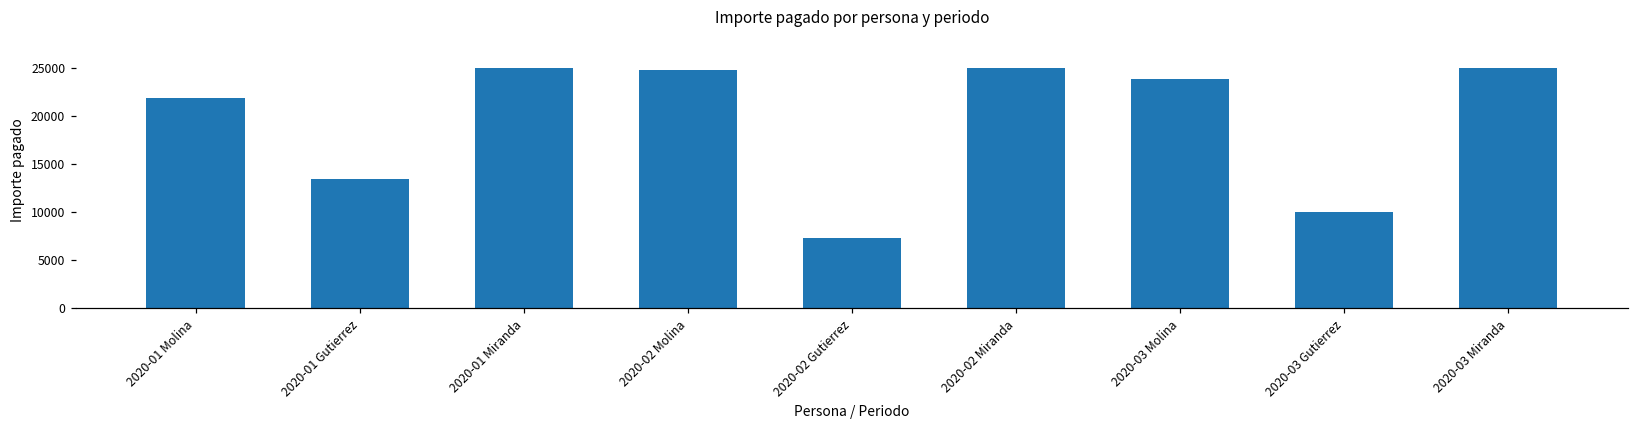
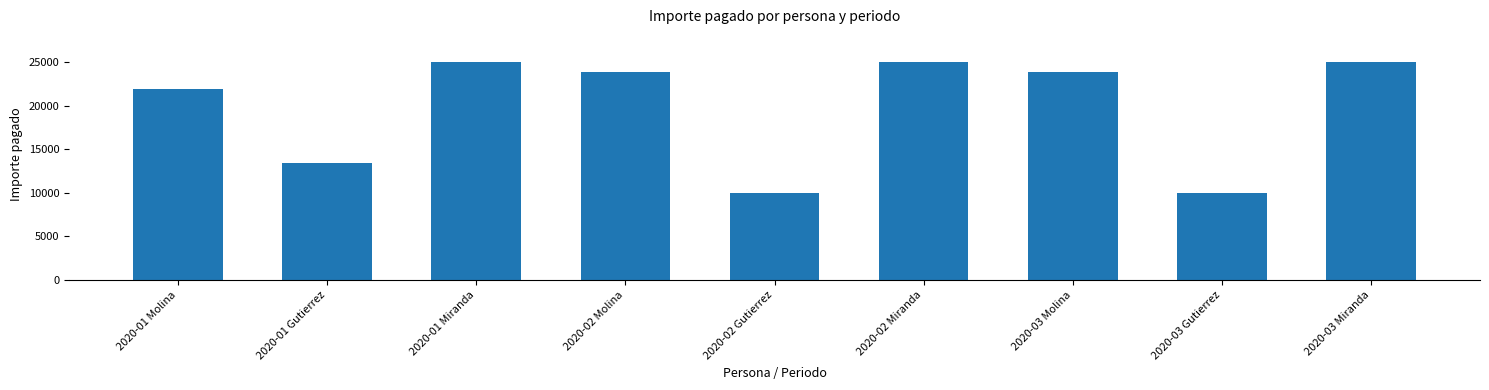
  {
    "2020-01 Molina": 22000,
    "2020-01 Gutierrez": 13000,
    "2020-01 Miranda": 25000,
-   "2020-02 Molina": 25000,
-   "2020-02 Gutierrez": 7000,
+   "2020-02 Molina": 24000,
+   "2020-02 Gutierrez": 10000,
    "2020-02 Miranda": 25000,
    "2020-03 Molina": 24000,
    "2020-03 Gutierrez": 10000,
    "2020-03 Miranda": 25000
  }
